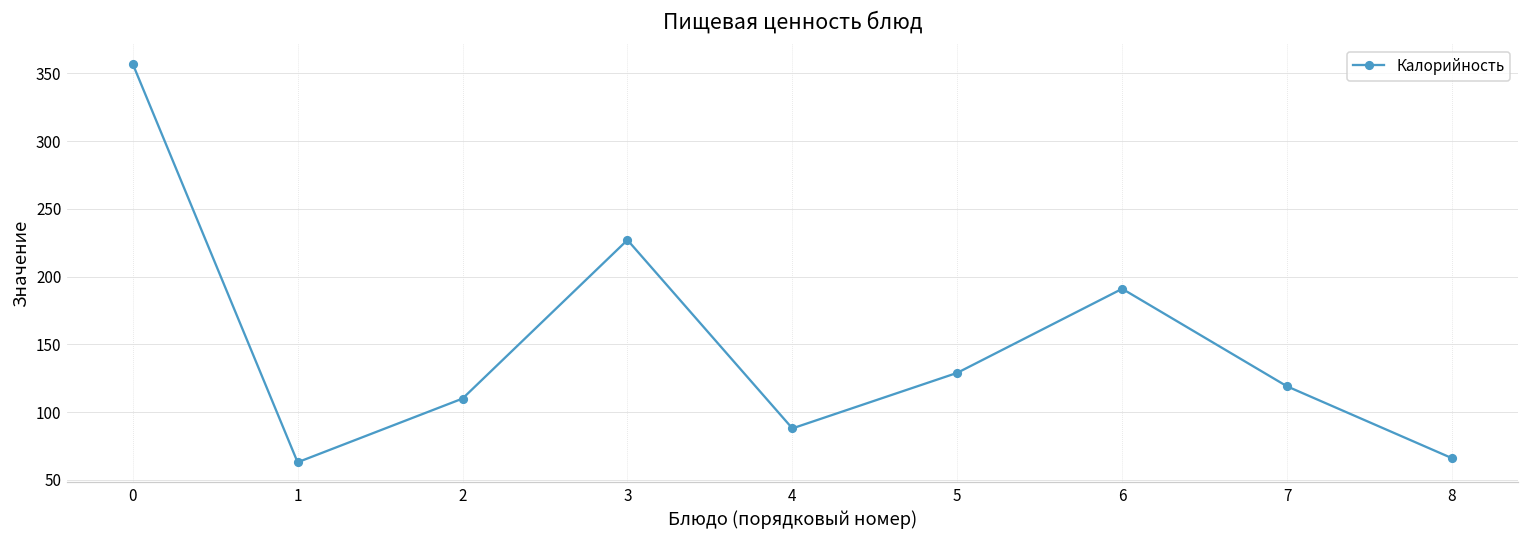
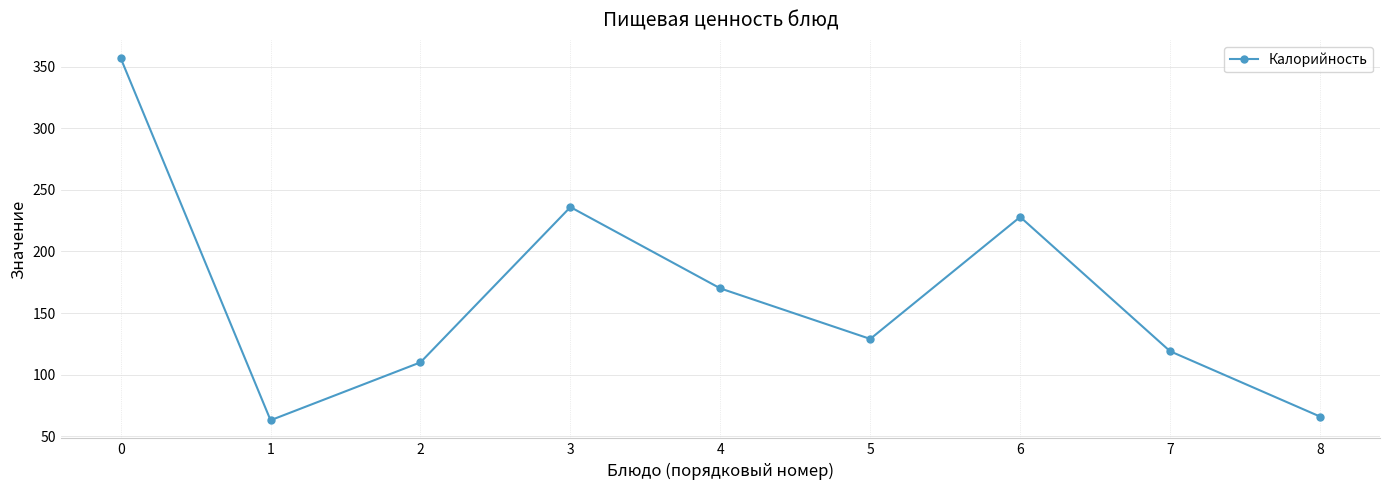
  {
    "0": 357,
    "1": 63,
    "2": 110,
-   "3": 227,
-   "4": 88,
+   "3": 236,
+   "4": 170,
    "5": 129,
-   "6": 191,
+   "6": 228,
    "7": 119,
    "8": 66
  }
